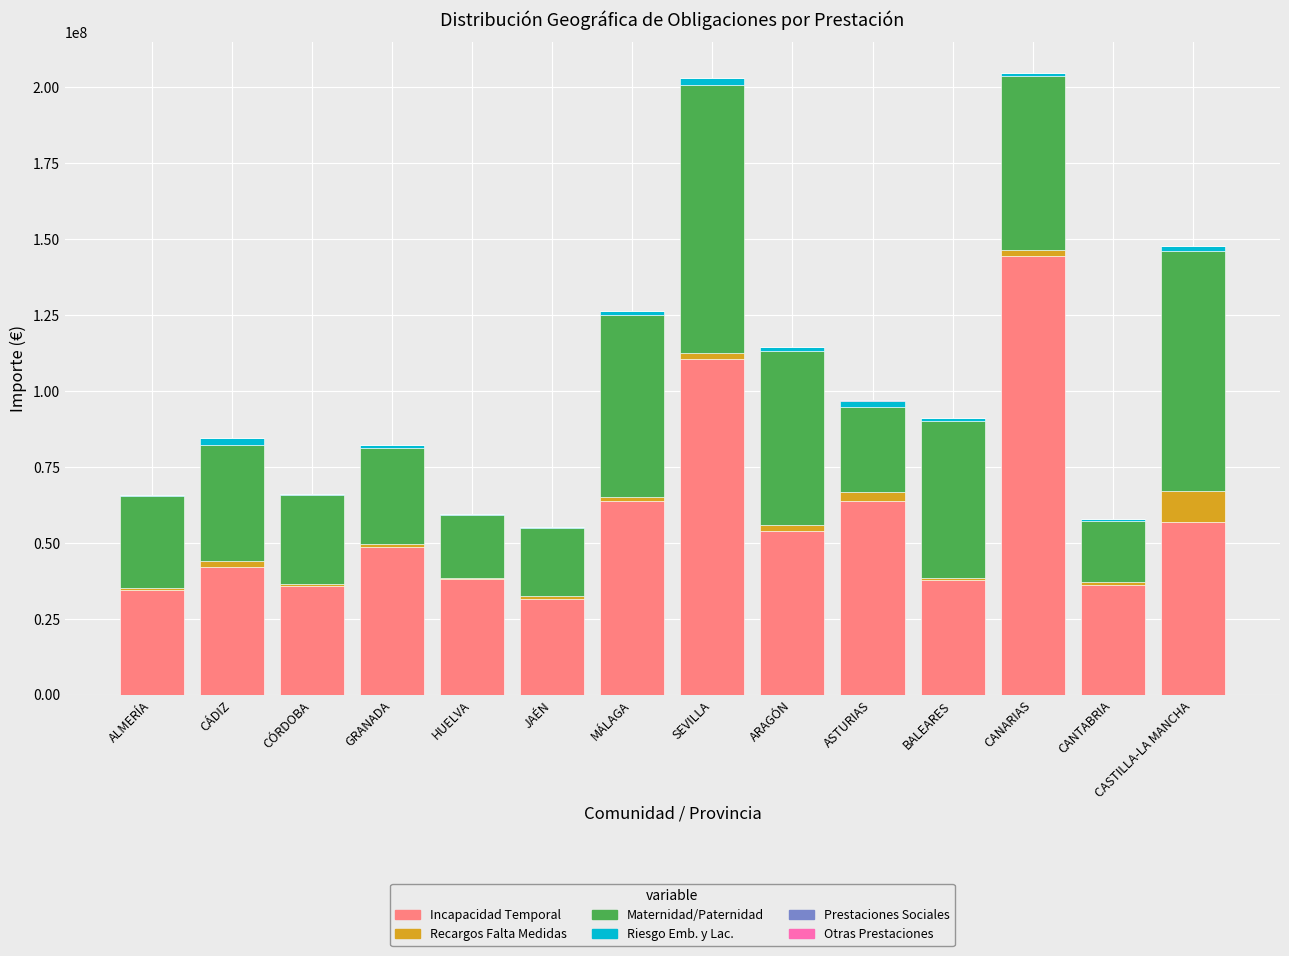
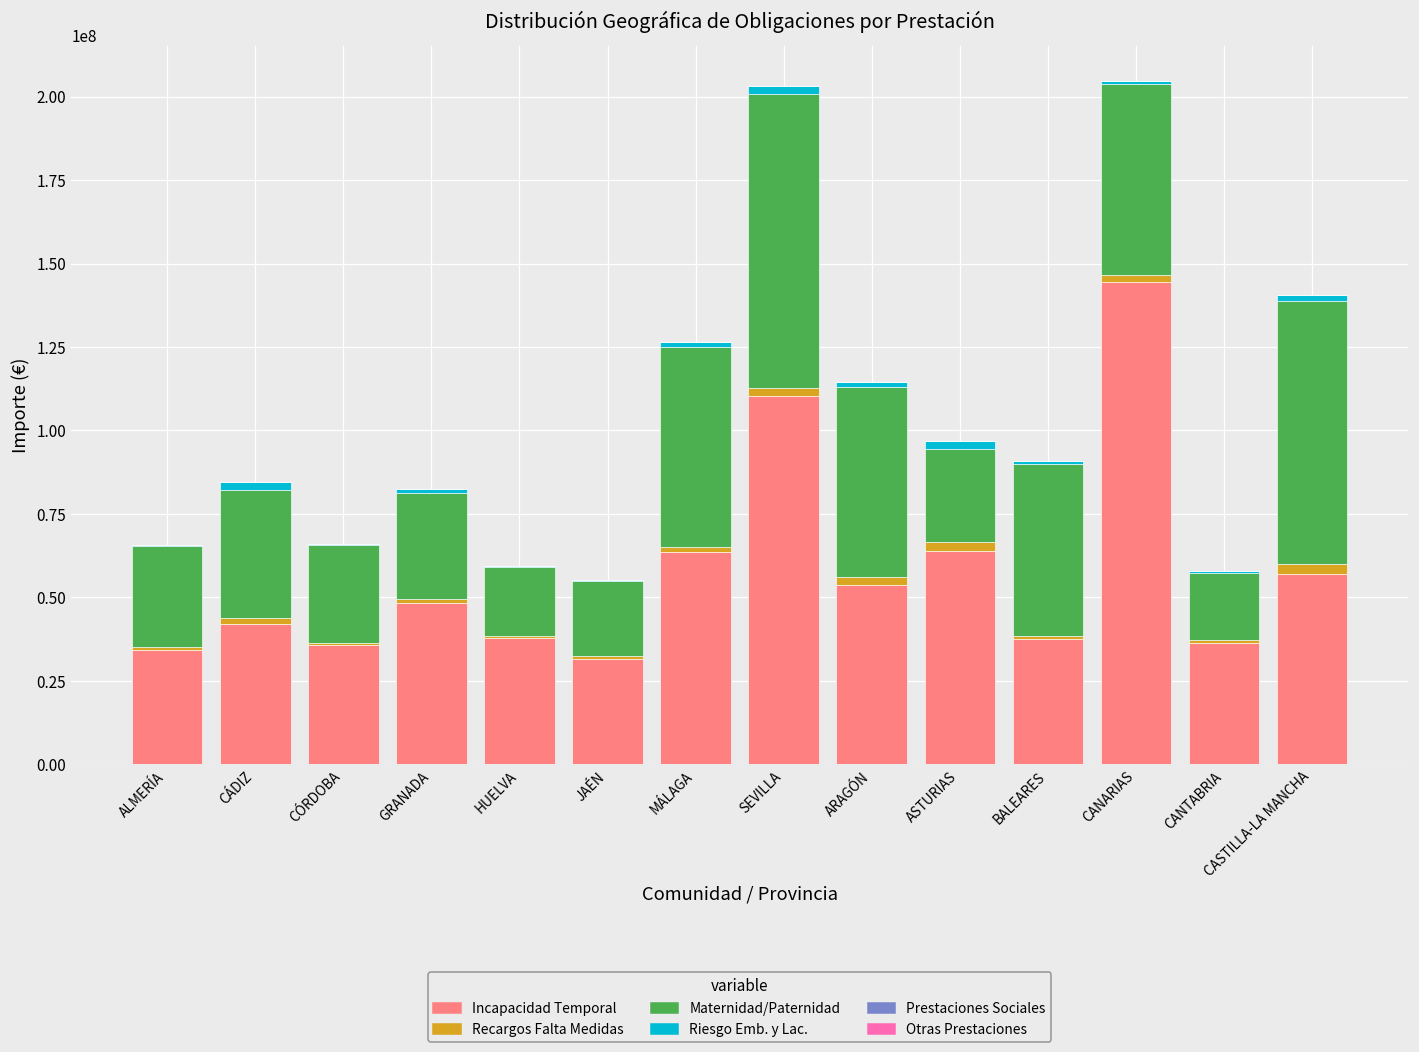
  {
    "Recargos Falta Medidas": {
      "CÁDIZ": 2000000,
      "GRANADA": 1000000,
      "JAÉN": 1000000,
      "MÁLAGA": 1000000,
      "SEVILLA": 2000000,
      "ARAGÓN": 2000000,
      "ASTURIAS": 3000000,
      "CANARIAS": 2000000,
      "CANTABRIA": 1000000,
-     "CASTILLA-LA MANCHA": 10000000
+     "CASTILLA-LA MANCHA": 3000000
    },
    "Maternidad/Paternidad": {
      "ALMERÍA": 30000000,
      "CÁDIZ": 38000000,
      "CÓRDOBA": 29000000,
      "GRANADA": 32000000,
      "HUELVA": 21000000,
      "JAÉN": 22000000,
      "MÁLAGA": 60000000,
      "SEVILLA": 88000000,
      "ARAGÓN": 57000000,
      "ASTURIAS": 28000000,
      "BALEARES": 52000000,
      "CANARIAS": 57000000,
      "CANTABRIA": 20000000,
      "CASTILLA-LA MANCHA": 79000000
    }
  }
